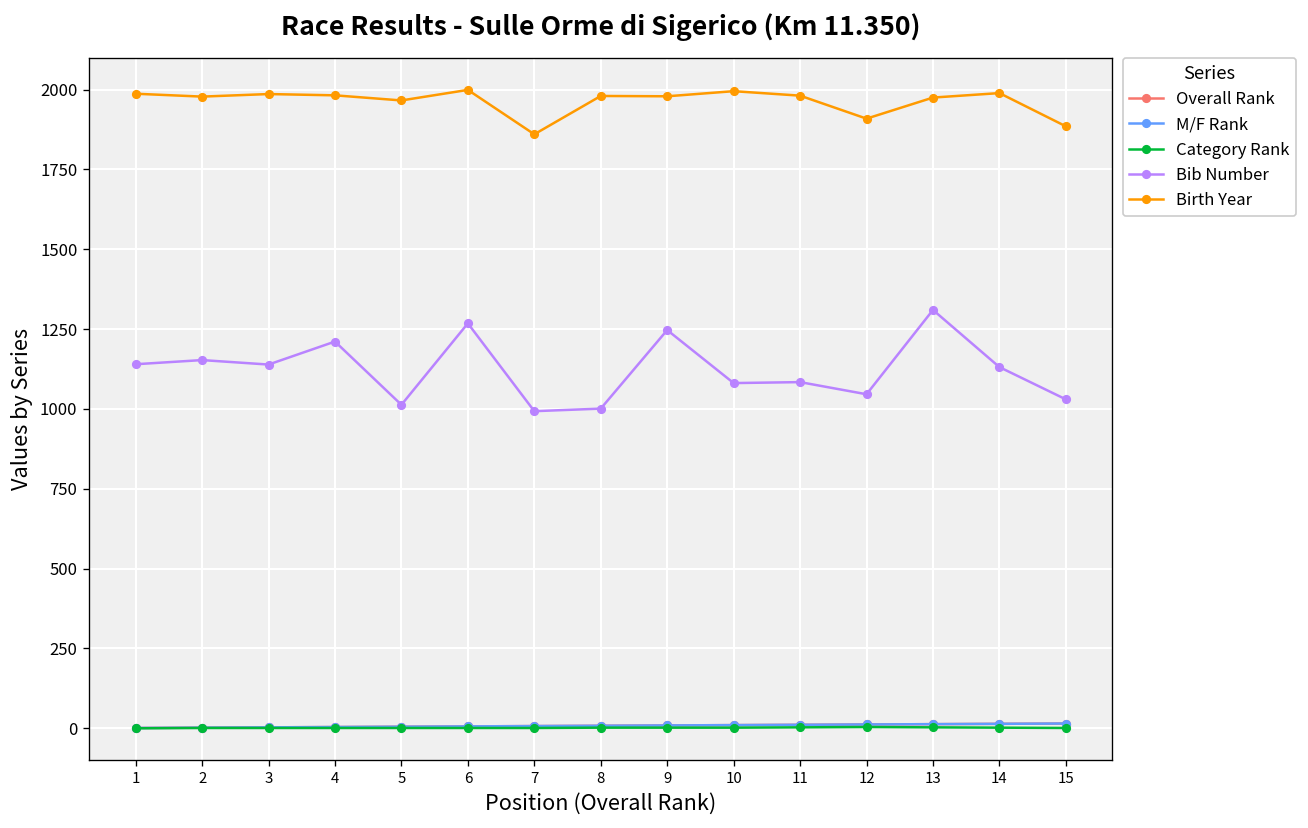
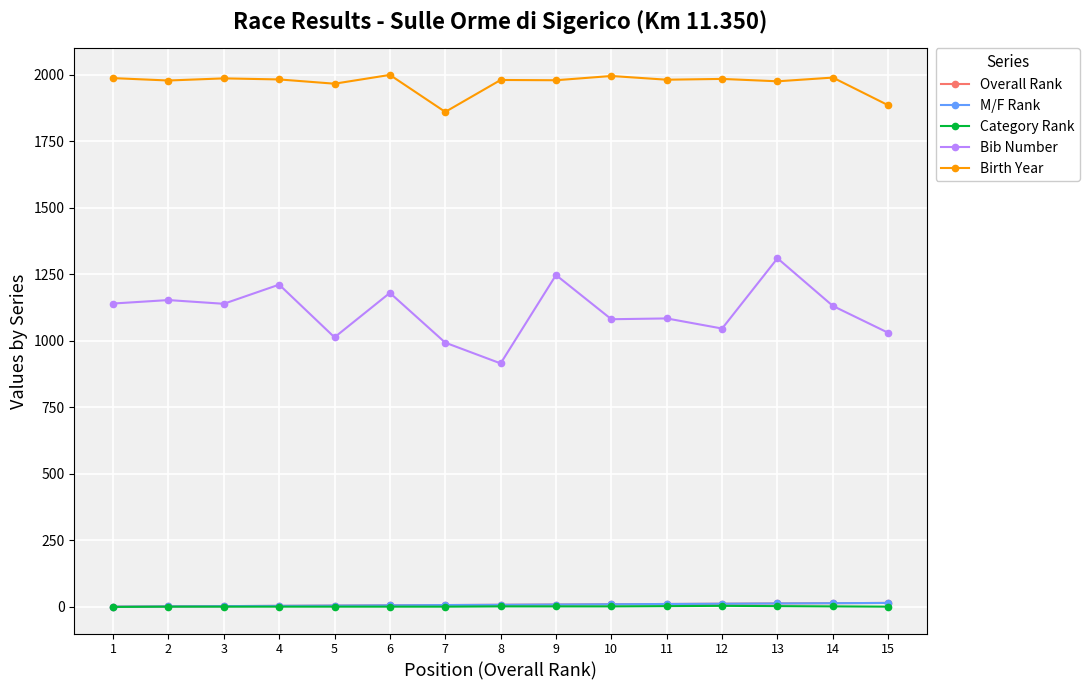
  {
    "M/F Rank": {
      "13": 10,
      "14": 10,
      "15": 20
    },
    "Category Rank": {
      "13": 0,
      "14": 0,
      "15": 0
    },
    "Bib Number": {
      "1": 1140,
      "2": 1150,
      "3": 1140,
      "4": 1210,
      "5": 1010,
-     "6": 1270,
+     "6": 1180,
      "7": 990,
-     "8": 1000,
+     "8": 920,
      "9": 1250,
      "10": 1080,
      "11": 1080,
      "12": 1050,
      "13": 1310,
      "14": 1130,
      "15": 1030
    },
    "Birth Year": {
      "1": 1990,
      "2": 1980,
      "3": 1990,
      "4": 1980,
      "5": 1970,
      "6": 2000,
      "7": 1860,
      "8": 1980,
      "9": 1980,
      "10": 2000,
      "11": 1980,
-     "12": 1910,
+     "12": 1980,
      "13": 1980,
      "14": 1990,
      "15": 1890
    }
  }
